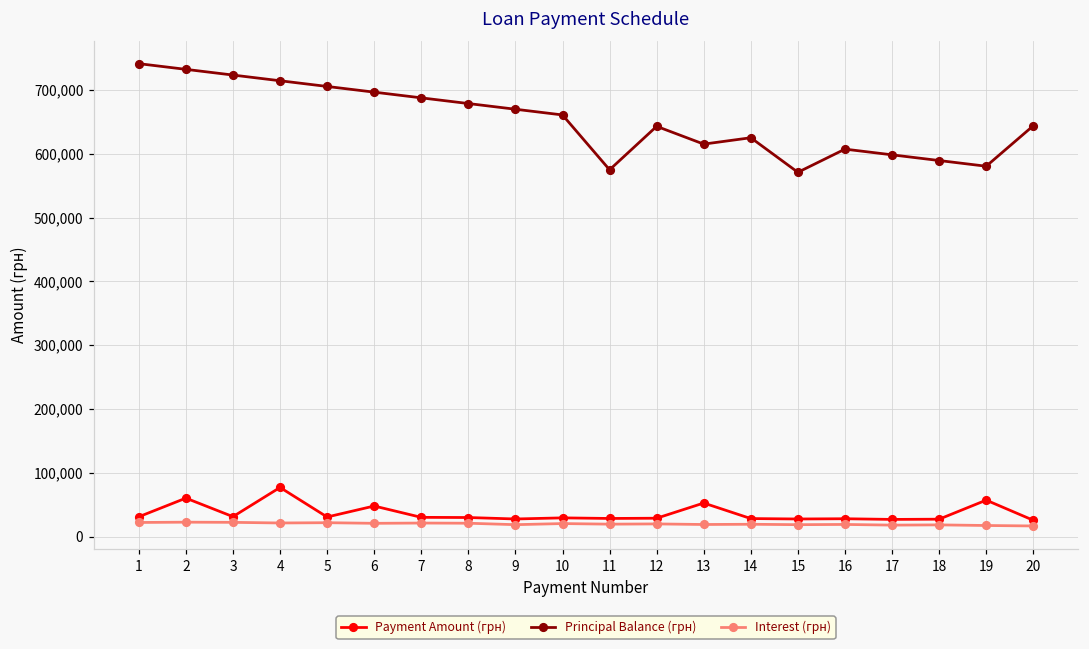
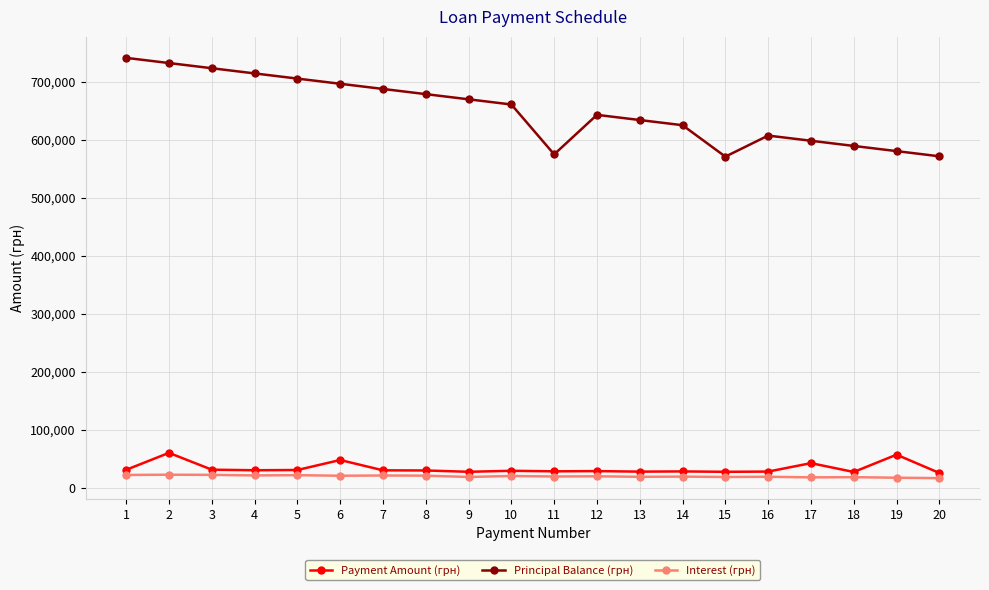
  {
    "Payment Amount (грн)": {
      "1": "30,000",
      "2": "60,000",
      "3": "30,000",
-     "4": "80,000",
+     "4": "30,000",
      "5": "30,000",
      "6": "50,000",
      "7": "30,000",
      "8": "30,000",
      "9": "30,000",
      "10": "30,000",
      "11": "30,000",
      "12": "30,000",
-     "13": "50,000",
+     "13": "30,000",
      "14": "30,000",
      "15": "30,000",
      "16": "30,000",
-     "17": "30,000",
+     "17": "40,000",
      "18": "30,000",
      "19": "60,000",
      "20": "30,000"
    },
    "Principal Balance (грн)": {
      "1": "740,000",
      "2": "730,000",
      "3": "720,000",
      "4": "710,000",
      "5": "710,000",
      "6": "700,000",
      "7": "690,000",
      "8": "680,000",
      "9": "670,000",
      "10": "660,000",
      "11": "570,000",
      "12": "640,000",
-     "13": "620,000",
+     "13": "630,000",
      "14": "630,000",
      "15": "570,000",
      "16": "610,000",
      "17": "600,000",
      "18": "590,000",
      "19": "580,000",
-     "20": "640,000"
+     "20": "570,000"
    },
    "Interest (грн)": {
      "1": "20,000",
      "2": "20,000",
      "3": "20,000",
      "4": "20,000",
      "5": "20,000",
      "6": "20,000",
      "7": "20,000",
      "8": "20,000",
      "9": "20,000",
      "10": "20,000",
      "11": "20,000",
      "12": "20,000",
      "13": "20,000",
      "14": "20,000",
      "15": "20,000",
      "16": "20,000",
      "17": "20,000",
      "18": "20,000",
      "19": "20,000",
      "20": "20,000"
    }
  }
